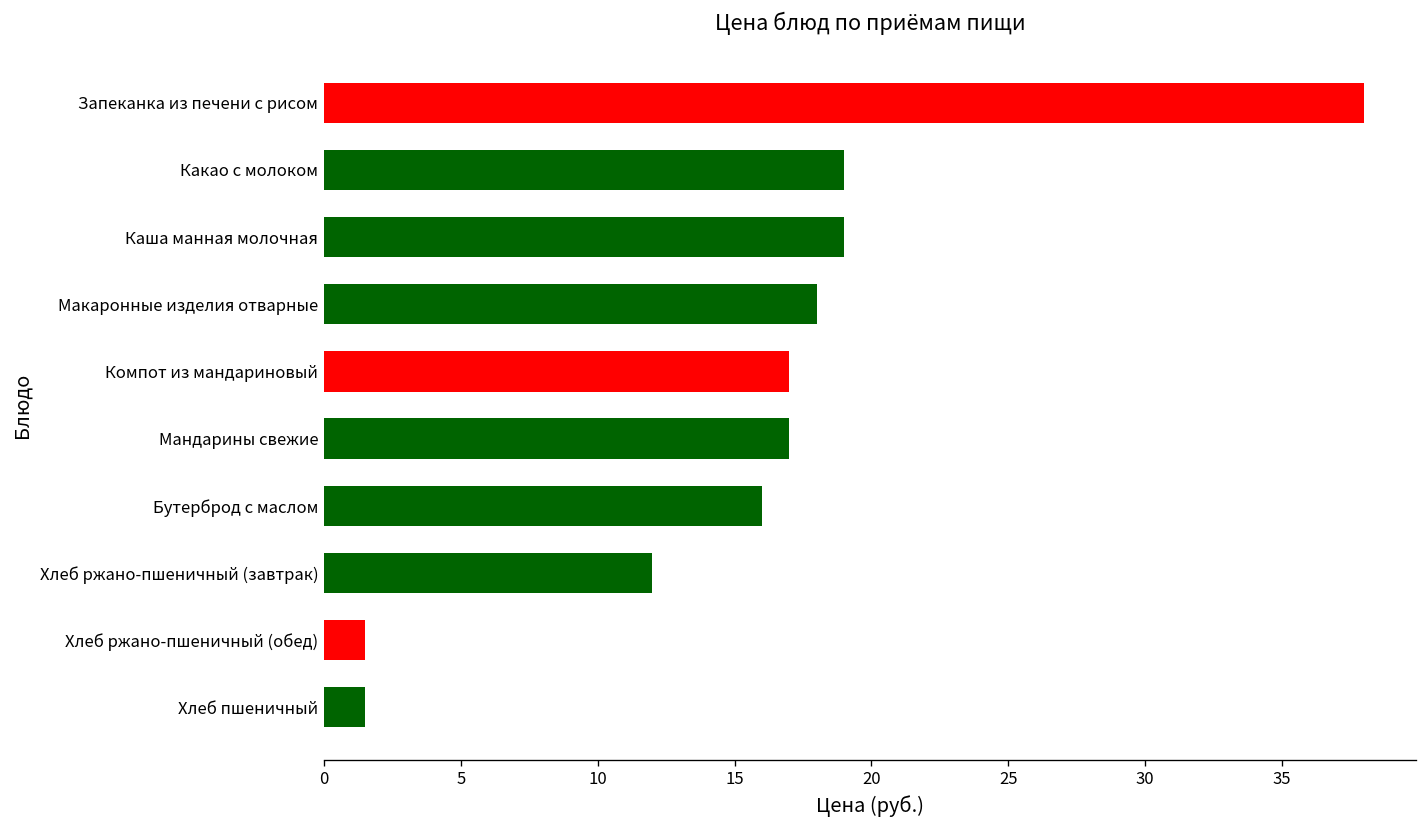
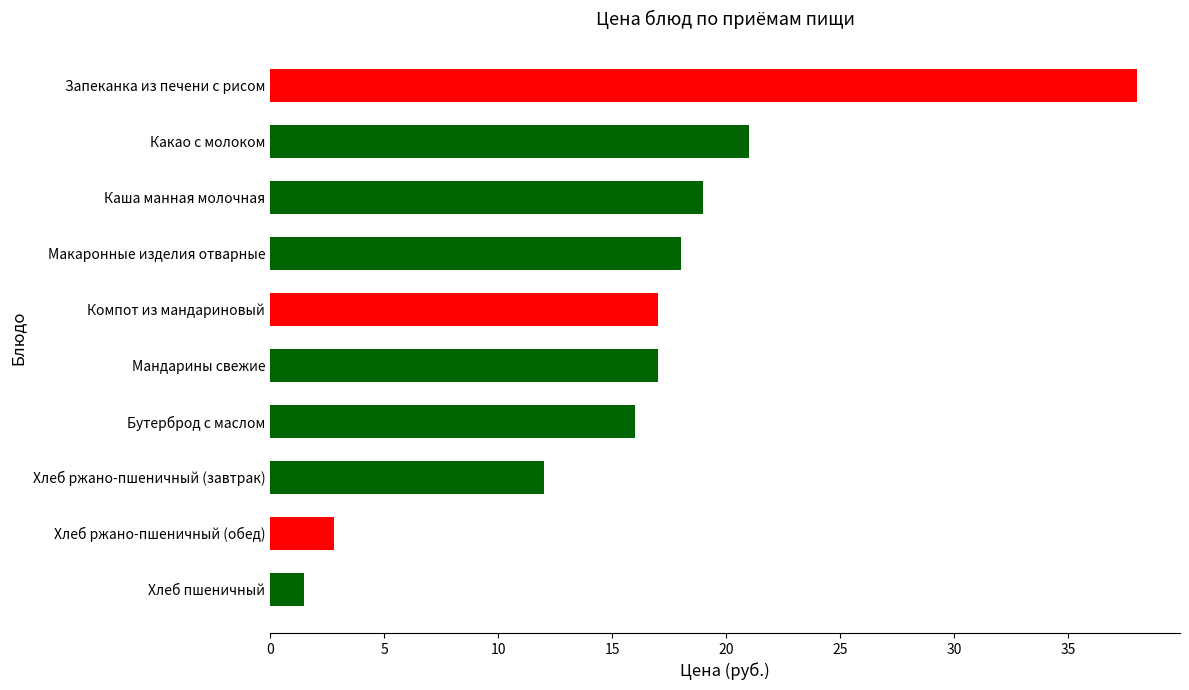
  {
    "Запеканка из печени с рисом": 38.0,
-   "Какао с молоком": 19,
+   "Какао с молоком": 21,
    "Каша манная молочная": 19.0,
    "Макаронные изделия отварные": 18.0,
    "Компот из мандариновый": 17.0,
    "Мандарины свежие": 17.0,
    "Бутерброд с маслом": 16.0,
    "Хлеб ржано-пшеничный (завтрак)": 12.0,
-   "Хлеб ржано-пшеничный (обед)": 1.5,
+   "Хлеб ржано-пшеничный (обед)": 2.8,
    "Хлеб пшеничный": 1.5
  }
